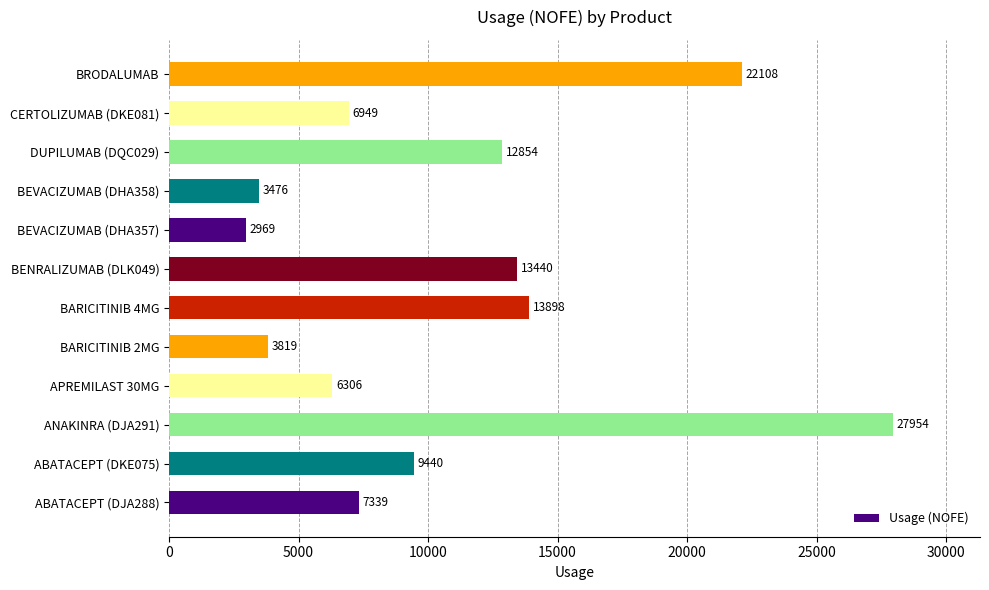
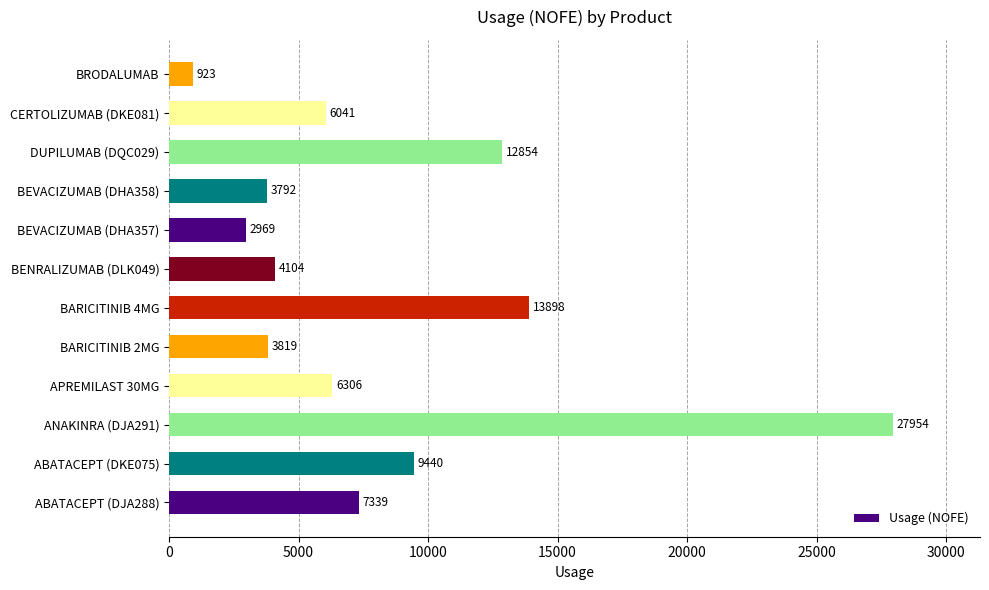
  {
-   "BRODALUMAB": 22108,
-   "CERTOLIZUMAB (DKE081)": 6949,
+   "BRODALUMAB": 923,
+   "CERTOLIZUMAB (DKE081)": 6041,
    "DUPILUMAB (DQC029)": 12854,
-   "BEVACIZUMAB (DHA358)": 3476,
+   "BEVACIZUMAB (DHA358)": 3792,
    "BEVACIZUMAB (DHA357)": 2969,
-   "BENRALIZUMAB (DLK049)": 13440,
+   "BENRALIZUMAB (DLK049)": 4104,
    "BARICITINIB 4MG": 13898,
    "BARICITINIB 2MG": 3819,
    "APREMILAST 30MG": 6306,
    "ANAKINRA (DJA291)": 27954,
    "ABATACEPT (DKE075)": 9440,
    "ABATACEPT (DJA288)": 7339
  }
